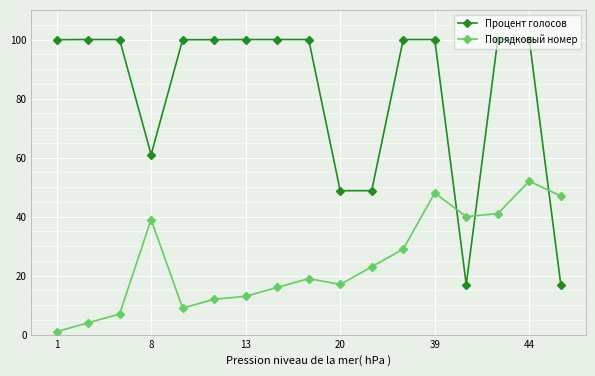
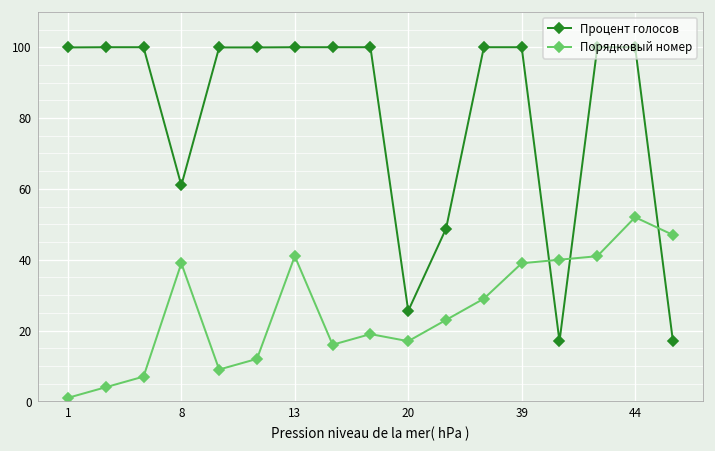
  {
    "Процент голосов": {
      "1": 100,
      "8": 61,
      "13": 100,
-     "20": 49,
+     "20": 26,
      "39": 100
    },
    "Порядковый номер": {
      "1": 1,
      "8": 39,
-     "13": 13,
+     "13": 41,
      "20": 17,
-     "39": 48,
+     "39": 39,
      "44": 52
    }
  }
